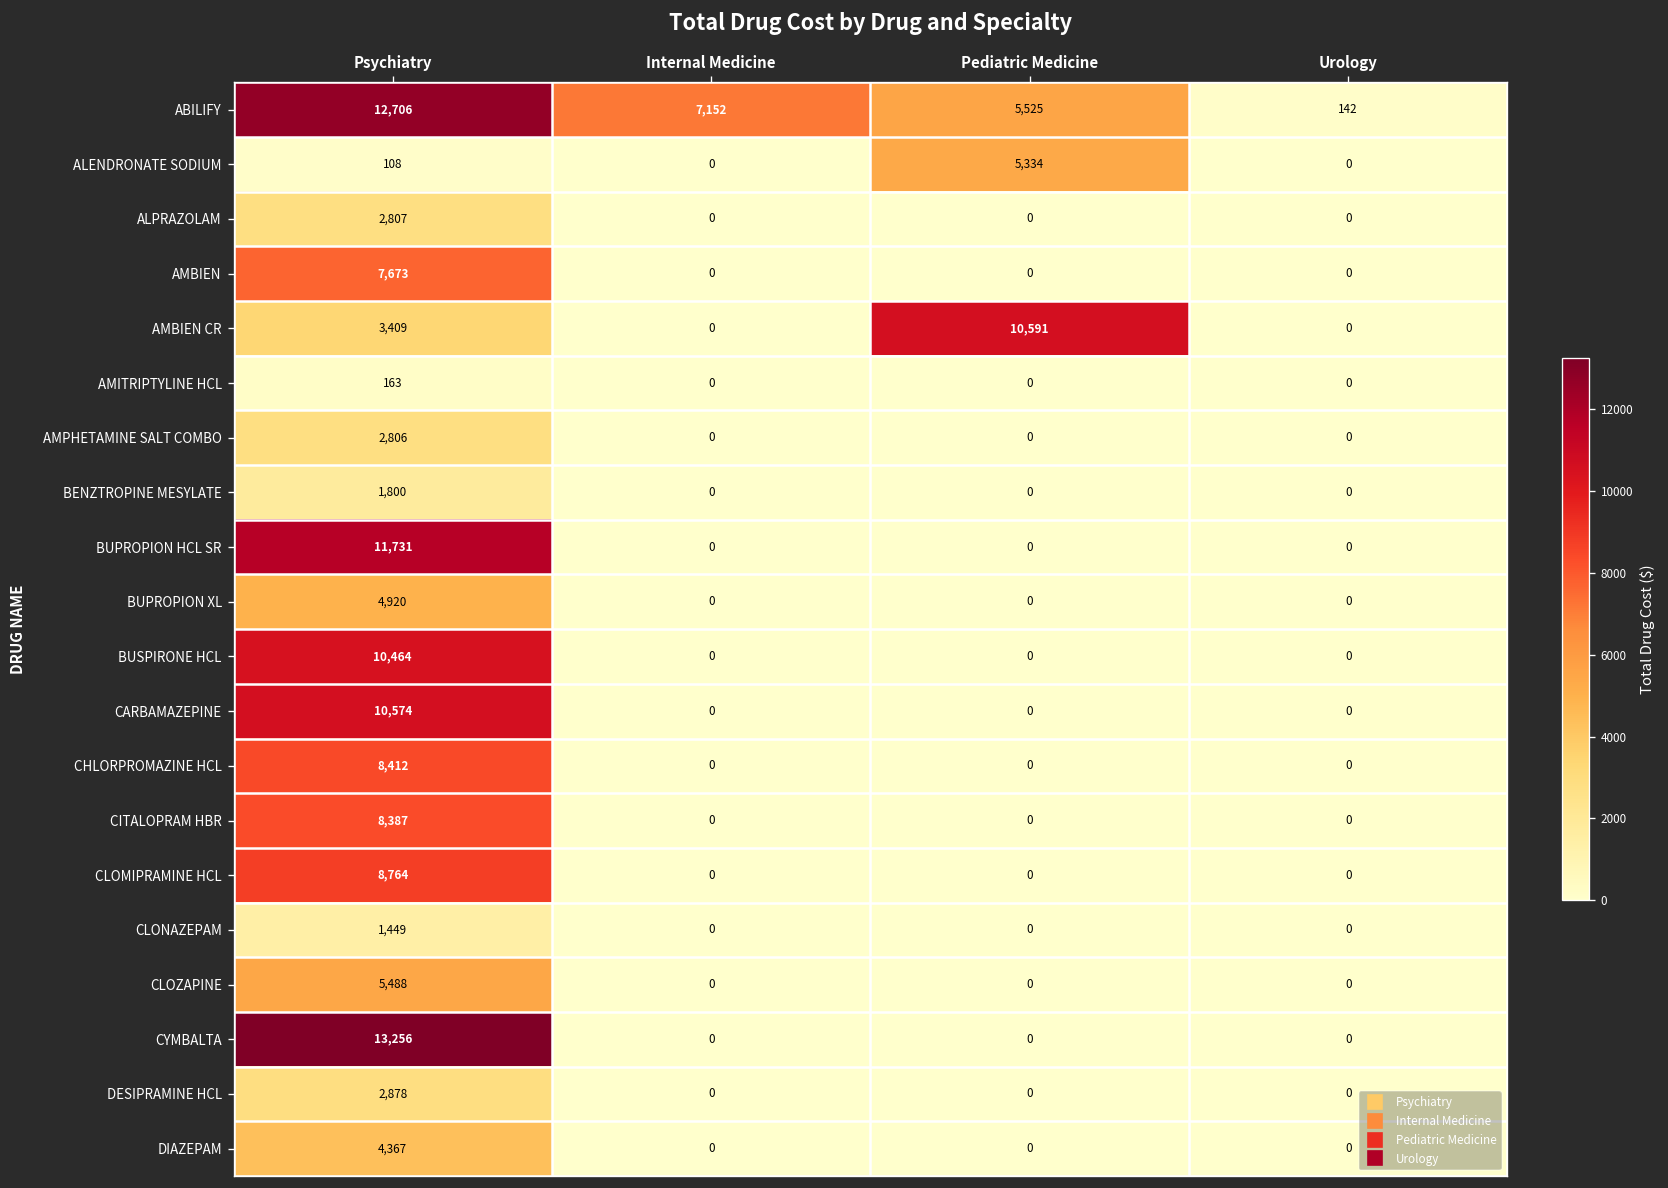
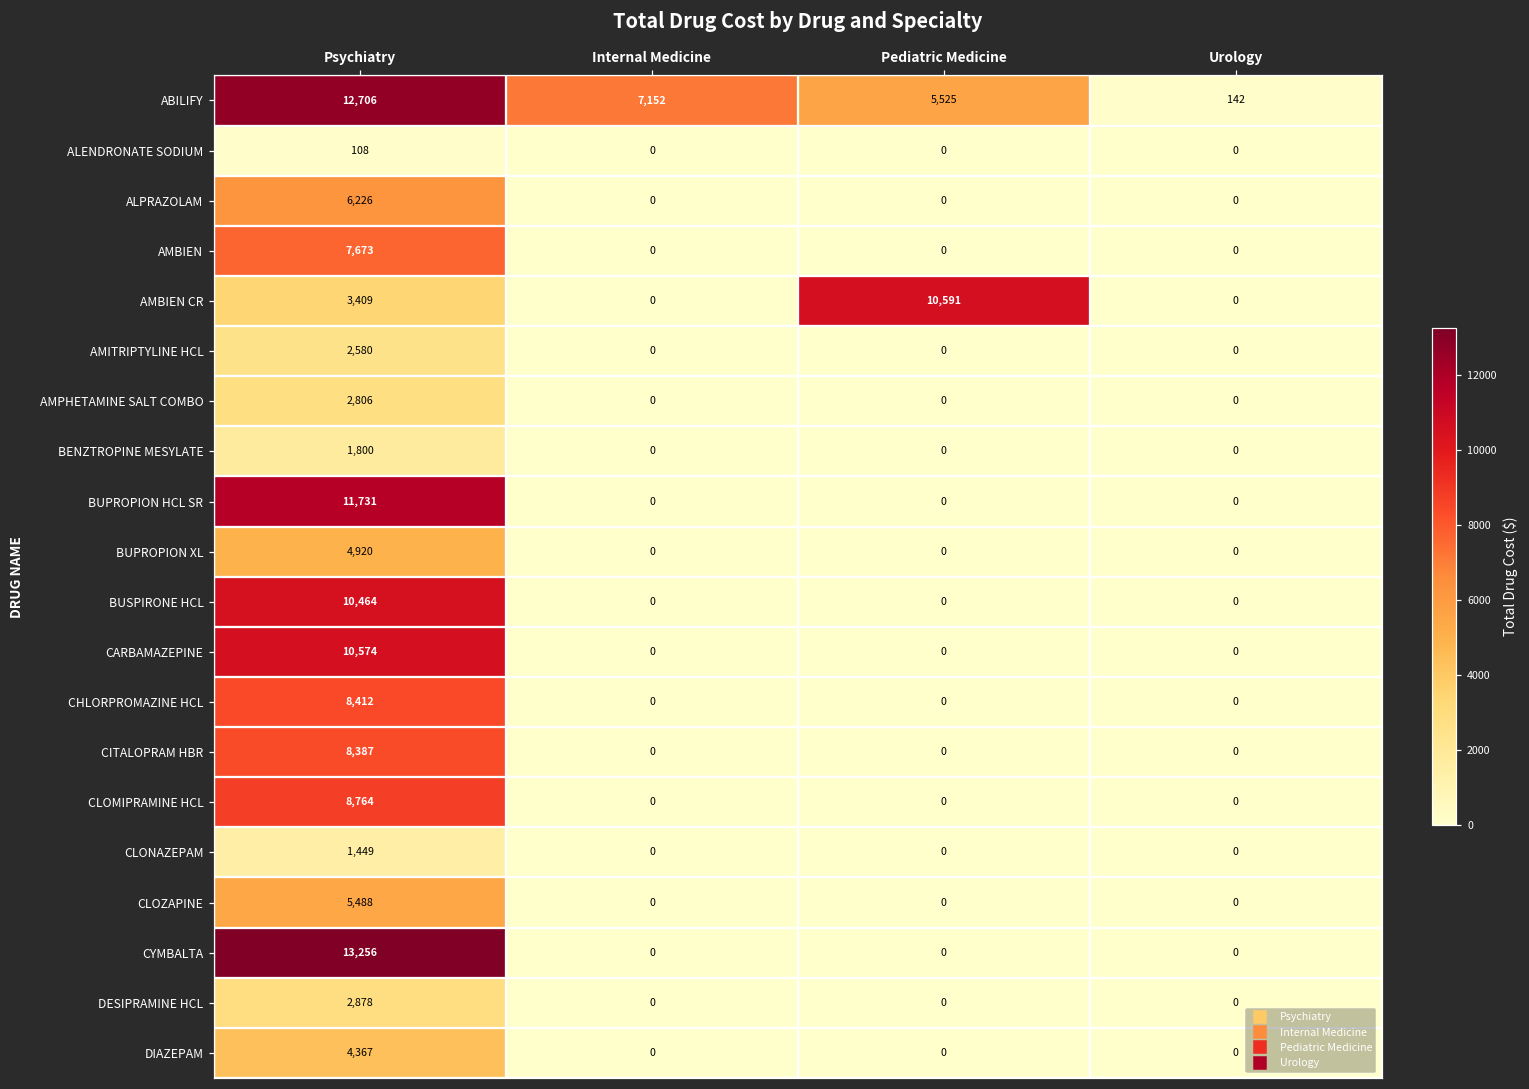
  {
    "ABILIFY": {
      "Psychiatry": "12,706",
      "Internal Medicine": "7,152",
      "Pediatric Medicine": "5,525",
      "Urology": "142"
    },
    "ALENDRONATE SODIUM": {
      "Psychiatry": "108",
      "Internal Medicine": "0",
-     "Pediatric Medicine": "5,334",
+     "Pediatric Medicine": "0",
      "Urology": "0"
    },
    "ALPRAZOLAM": {
-     "Psychiatry": "2,807",
+     "Psychiatry": "6,226",
      "Internal Medicine": "0",
      "Pediatric Medicine": "0",
      "Urology": "0"
    },
    "AMBIEN": {
      "Psychiatry": "7,673",
      "Internal Medicine": "0",
      "Pediatric Medicine": "0",
      "Urology": "0"
    },
    "AMBIEN CR": {
      "Psychiatry": "3,409",
      "Internal Medicine": "0",
      "Pediatric Medicine": "10,591",
      "Urology": "0"
    },
    "AMITRIPTYLINE HCL": {
-     "Psychiatry": "163",
+     "Psychiatry": "2,580",
      "Internal Medicine": "0",
      "Pediatric Medicine": "0",
      "Urology": "0"
    },
    "AMPHETAMINE SALT COMBO": {
      "Psychiatry": "2,806",
      "Internal Medicine": "0",
      "Pediatric Medicine": "0",
      "Urology": "0"
    },
    "BENZTROPINE MESYLATE": {
      "Psychiatry": "1,800",
      "Internal Medicine": "0",
      "Pediatric Medicine": "0",
      "Urology": "0"
    },
    "BUPROPION HCL SR": {
      "Psychiatry": "11,731",
      "Internal Medicine": "0",
      "Pediatric Medicine": "0",
      "Urology": "0"
    },
    "BUPROPION XL": {
      "Psychiatry": "4,920",
      "Internal Medicine": "0",
      "Pediatric Medicine": "0",
      "Urology": "0"
    },
    "BUSPIRONE HCL": {
      "Psychiatry": "10,464",
      "Internal Medicine": "0",
      "Pediatric Medicine": "0",
      "Urology": "0"
    },
    "CARBAMAZEPINE": {
      "Psychiatry": "10,574",
      "Internal Medicine": "0",
      "Pediatric Medicine": "0",
      "Urology": "0"
    },
    "CHLORPROMAZINE HCL": {
      "Psychiatry": "8,412",
      "Internal Medicine": "0",
      "Pediatric Medicine": "0",
      "Urology": "0"
    },
    "CITALOPRAM HBR": {
      "Psychiatry": "8,387",
      "Internal Medicine": "0",
      "Pediatric Medicine": "0",
      "Urology": "0"
    },
    "CLOMIPRAMINE HCL": {
      "Psychiatry": "8,764",
      "Internal Medicine": "0",
      "Pediatric Medicine": "0",
      "Urology": "0"
    },
    "CLONAZEPAM": {
      "Psychiatry": "1,449",
      "Internal Medicine": "0",
      "Pediatric Medicine": "0",
      "Urology": "0"
    },
    "CLOZAPINE": {
      "Psychiatry": "5,488",
      "Internal Medicine": "0",
      "Pediatric Medicine": "0",
      "Urology": "0"
    },
    "CYMBALTA": {
      "Psychiatry": "13,256",
      "Internal Medicine": "0",
      "Pediatric Medicine": "0",
      "Urology": "0"
    },
    "DESIPRAMINE HCL": {
      "Psychiatry": "2,878",
      "Internal Medicine": "0",
      "Pediatric Medicine": "0",
      "Urology": "0"
    },
    "DIAZEPAM": {
      "Psychiatry": "4,367",
      "Internal Medicine": "0",
      "Pediatric Medicine": "0",
      "Urology": "0"
    }
  }
